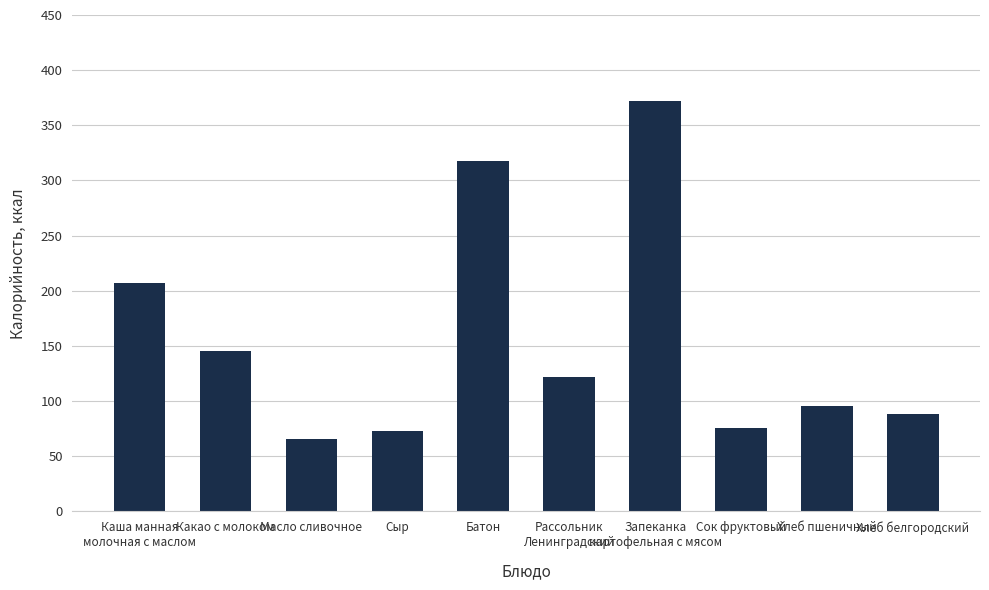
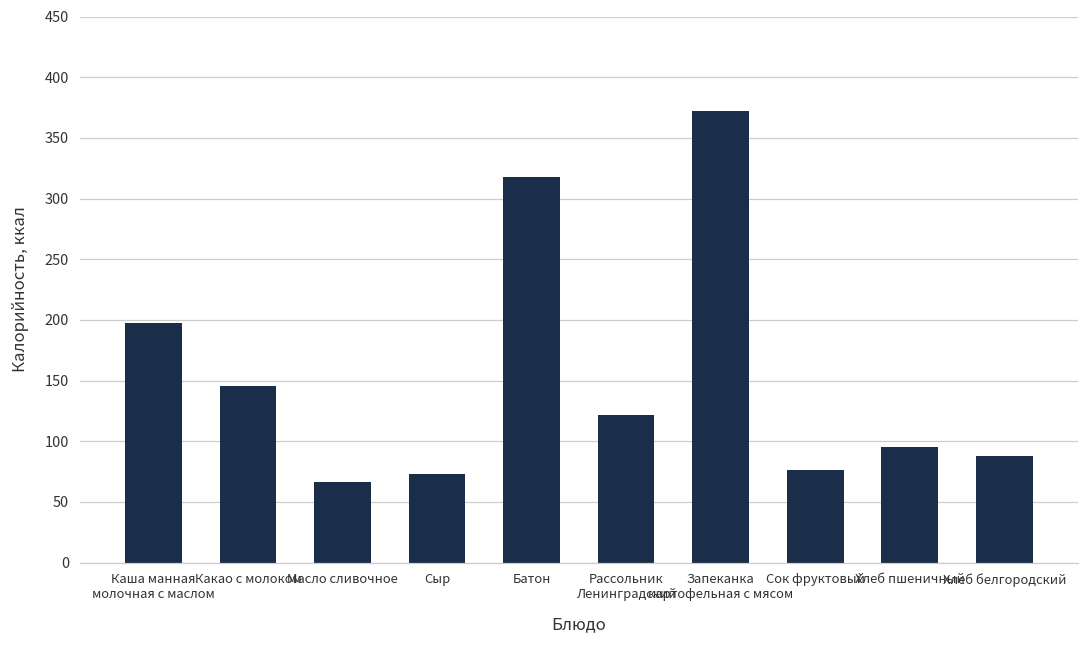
  {
-   "Каша манная молочная с маслом": 207,
+   "Каша манная молочная с маслом": 197,
    "Масло сливочное": 66,
    "Сыр": 73,
    "Батон": 318
  }
